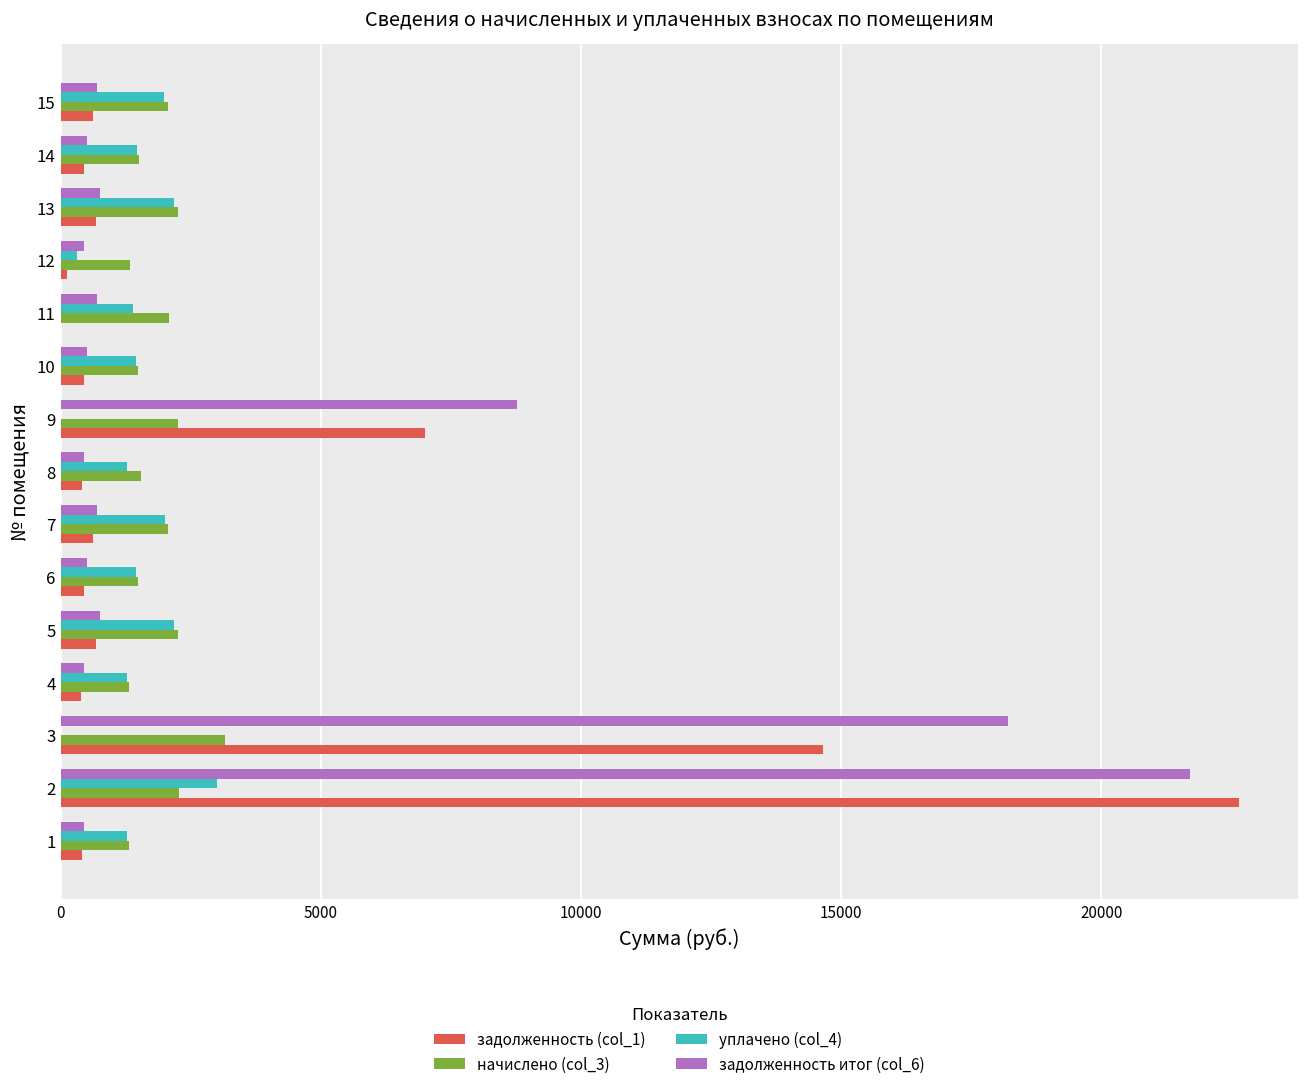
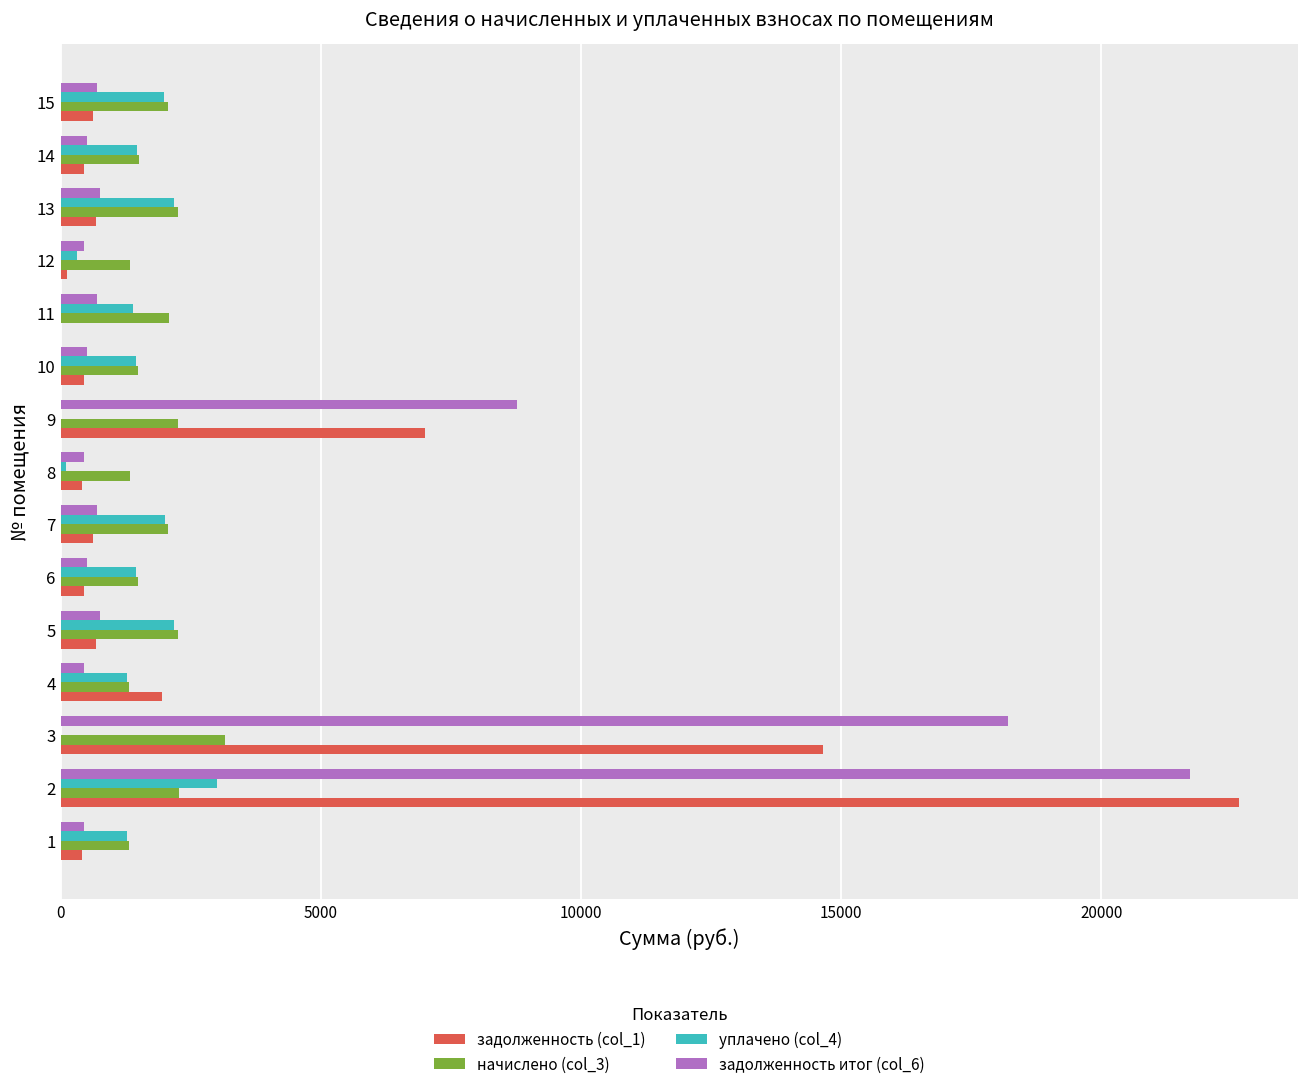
  {
    "задолженность (col_1)": {
      "15": 600,
      "14": 500,
      "13": 700,
      "12": 100,
      "11": 0,
      "10": 400,
      "9": 7000,
      "8": 400,
      "7": 600,
      "6": 400,
      "5": 700,
-     "4": 400,
+     "4": 1900,
      "3": 14700,
      "2": 22600,
      "1": 400
    },
    "начислено (col_3)": {
      "15": 2100,
      "14": 1500,
      "13": 2200,
      "12": 1300,
      "11": 2100,
      "10": 1500,
      "9": 2300,
-     "8": 1500,
+     "8": 1300,
      "7": 2100,
      "6": 1500,
      "5": 2300,
      "4": 1300,
      "3": 3200,
      "2": 2300,
      "1": 1300
    },
    "уплачено (col_4)": {
      "15": 2000,
      "14": 1500,
      "13": 2200,
      "12": 300,
      "11": 1400,
      "10": 1400,
      "9": 0,
-     "8": 1300,
+     "8": 100,
      "7": 2000,
      "6": 1400,
      "5": 2200,
      "4": 1300,
      "3": 0,
      "2": 3000,
      "1": 1300
    },
    "задолженность итог (col_6)": {
      "15": 700,
      "14": 500,
      "13": 700,
      "12": 400,
      "11": 700,
      "10": 500,
      "9": 8800,
      "8": 400,
      "7": 700,
      "6": 500,
      "5": 800,
      "4": 400,
      "3": 18200,
      "2": 21700,
      "1": 400
    }
  }
